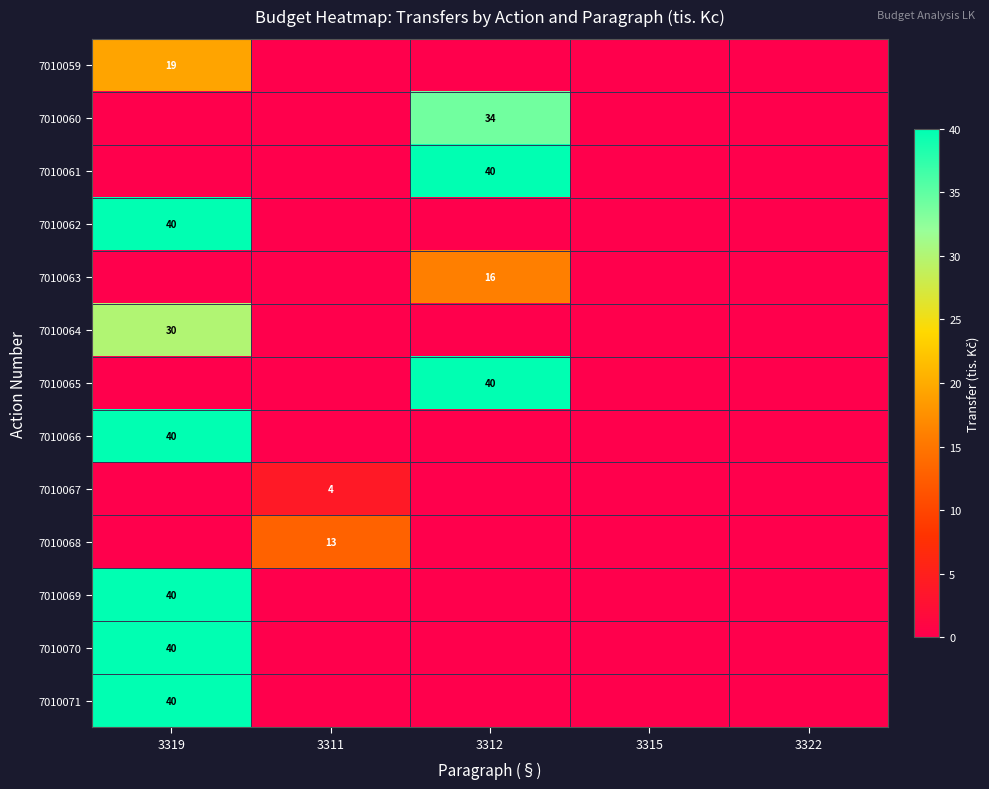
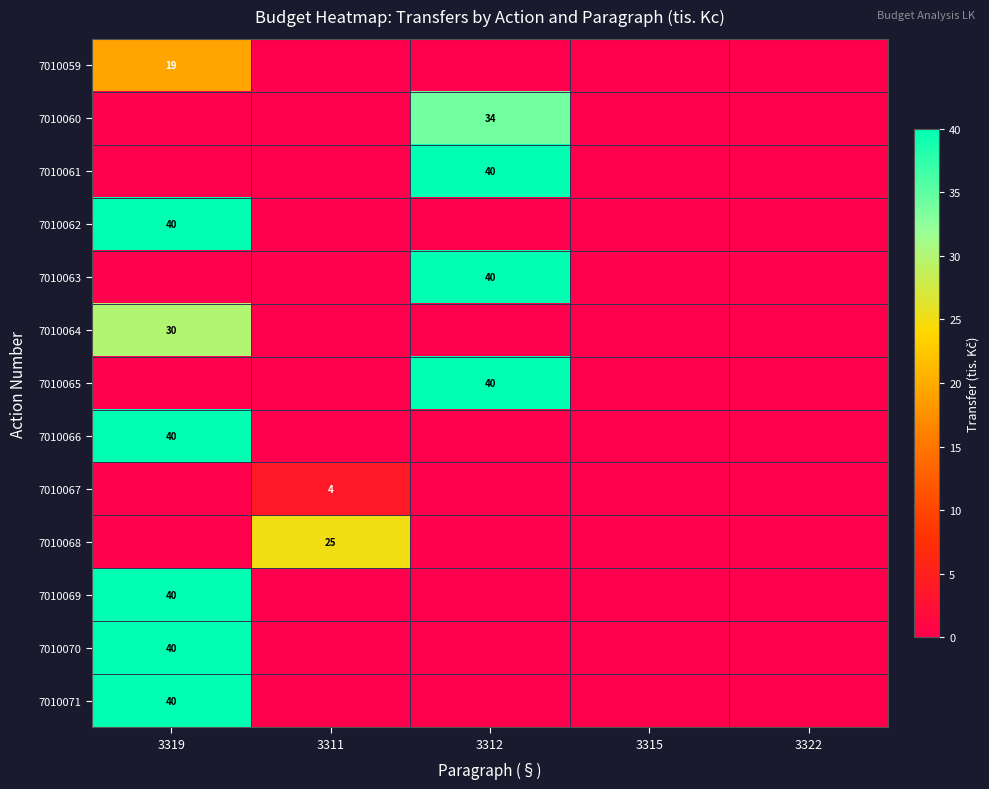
  {
    "7010059": {
      "3319": 19
    },
    "7010060": {
      "3312": 34
    },
    "7010061": {
      "3312": 40
    },
    "7010062": {
      "3319": 40
    },
    "7010063": {
-     "3312": 16
+     "3312": 40
    },
    "7010064": {
      "3319": 30
    },
    "7010065": {
      "3312": 40
    },
    "7010066": {
      "3319": 40
    },
    "7010067": {
      "3311": 4
    },
    "7010068": {
-     "3311": 13
+     "3311": 25
    },
    "7010069": {
      "3319": 40
    },
    "7010070": {
      "3319": 40
    },
    "7010071": {
      "3319": 40
    }
  }
